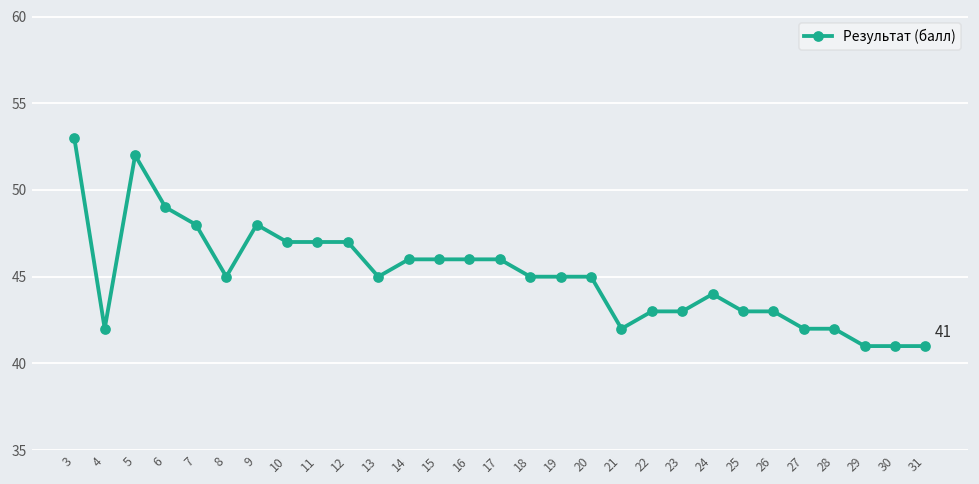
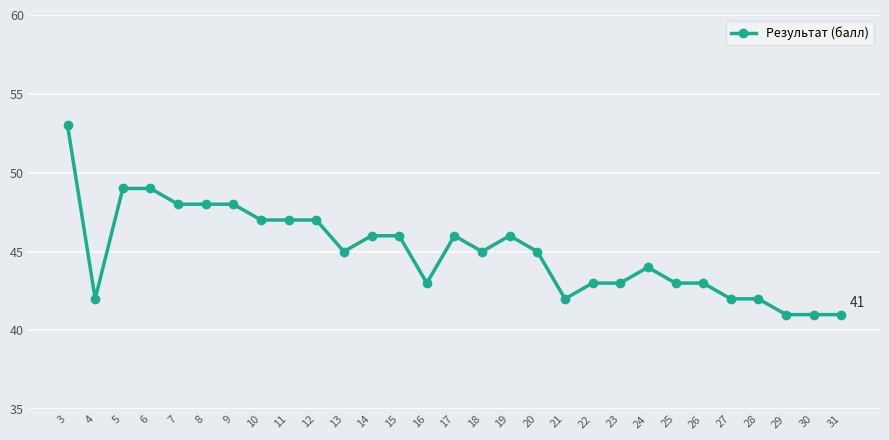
  {
    "3": 53,
    "4": 42,
-   "5": 52,
+   "5": 49,
    "6": 49,
    "7": 48,
-   "8": 45,
+   "8": 48,
    "9": 48,
    "10": 47,
    "11": 47,
    "12": 47,
    "13": 45,
    "14": 46,
    "15": 46,
-   "16": 46,
+   "16": 43,
    "17": 46,
    "18": 45,
-   "19": 45,
+   "19": 46,
    "20": 45,
    "21": 42,
    "22": 43,
    "23": 43,
    "24": 44,
    "25": 43,
    "26": 43,
    "27": 42,
    "28": 42,
    "29": 41,
    "30": 41
  }
